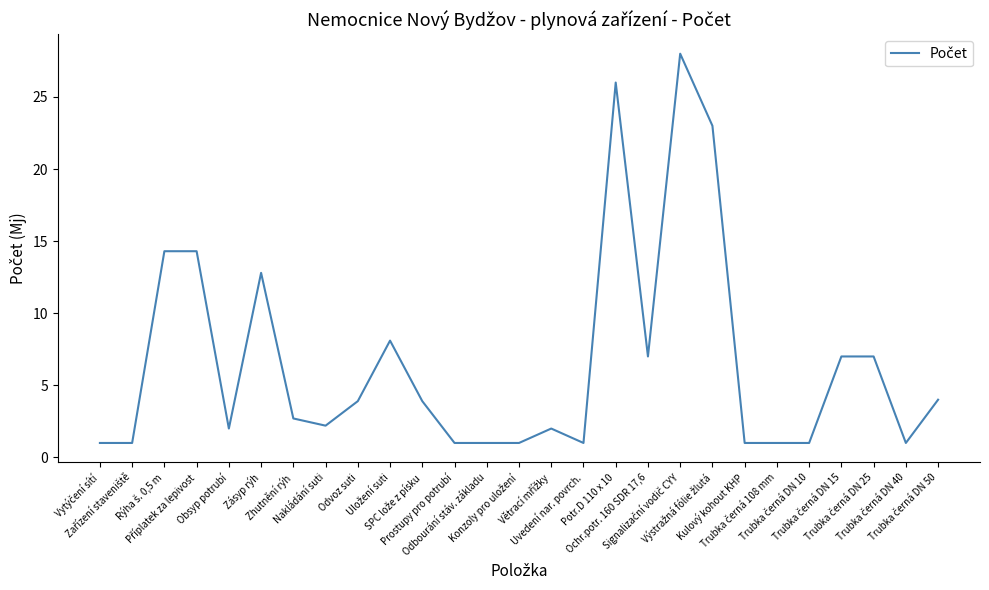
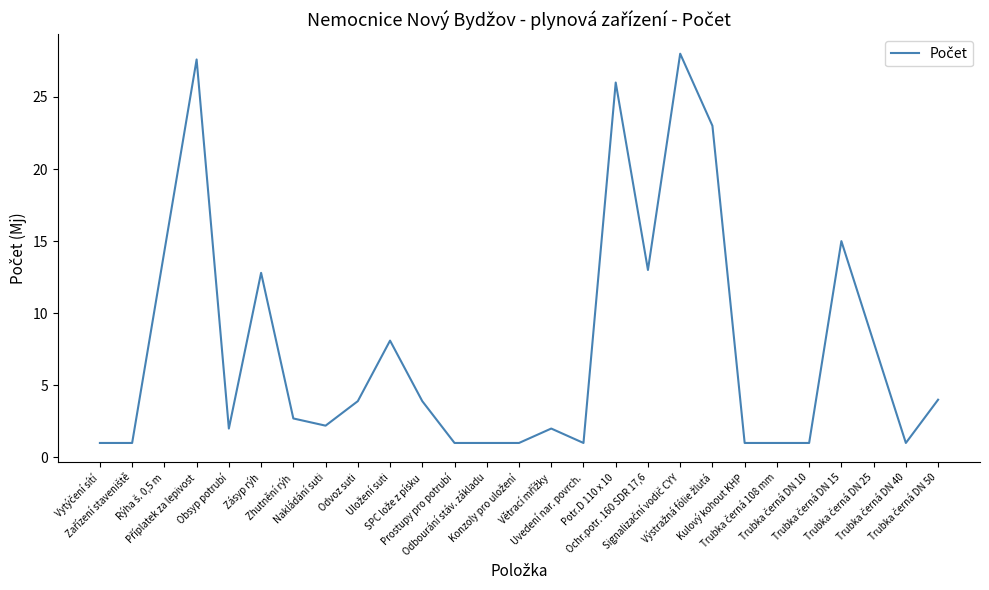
  {
    "Vytýčení sítí": 1.0,
    "Zařízení staveniště": 1.0,
    "Rýha š. 0,5 m": 14.3,
-   "Příplatek za lepivost": 14.3,
+   "Příplatek za lepivost": 27.6,
    "Obsyp potrubí": 2.0,
    "Zásyp rýh": 12.8,
    "Zhutnění rýh": 2.7,
    "Nakládání suti": 2.2,
    "Odvoz suti": 3.9,
    "Uložení suti": 8.1,
    "SPC lože z písku": 3.9,
    "Prostupy pro potrubí": 1.0,
    "Odbourání stáv. základu": 1.0,
    "Konzoly pro uložení": 1.0,
    "Větrací mřížky": 2.0,
    "Uvedení nar. povrch.": 1.0,
    "Potr.D 110 x 10": 26.0,
-   "Ochr.potr. 160 SDR 17,6": 7,
+   "Ochr.potr. 160 SDR 17,6": 13,
    "Signalizační vodič CYY": 28.0,
    "Výstražná fólie žlutá": 23.0,
    "Kulový kohout KHP": 1.0,
    "Trubka černá 108 mm": 1.0,
    "Trubka černá DN 10": 1.0,
-   "Trubka černá DN 15": 7,
-   "Trubka černá DN 25": 7,
+   "Trubka černá DN 15": 15,
+   "Trubka černá DN 25": 8,
    "Trubka černá DN 40": 1.0,
    "Trubka černá DN 50": 4.0
  }
